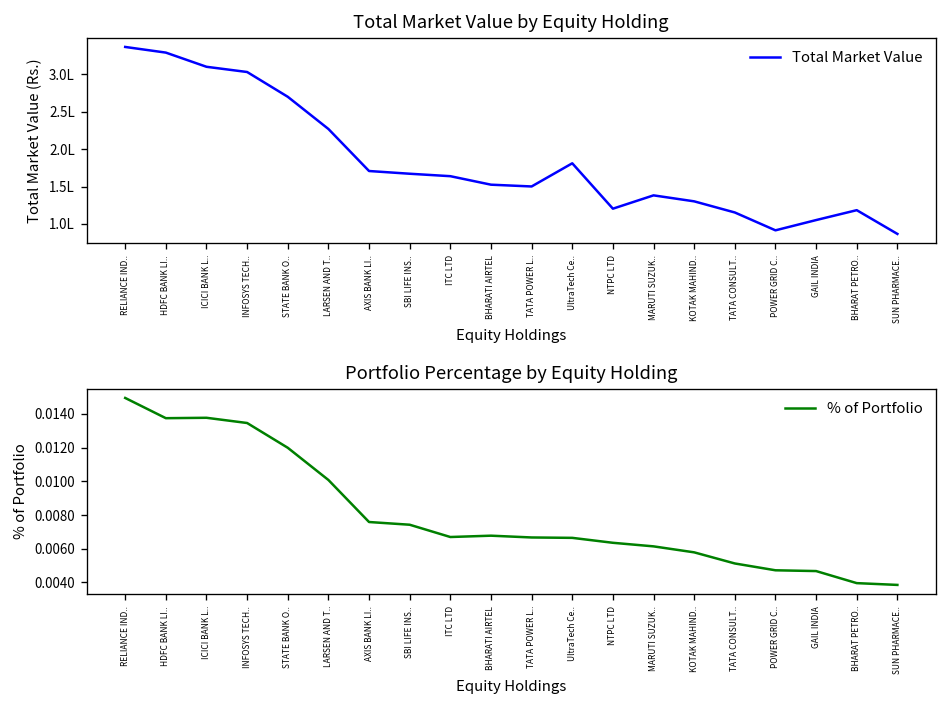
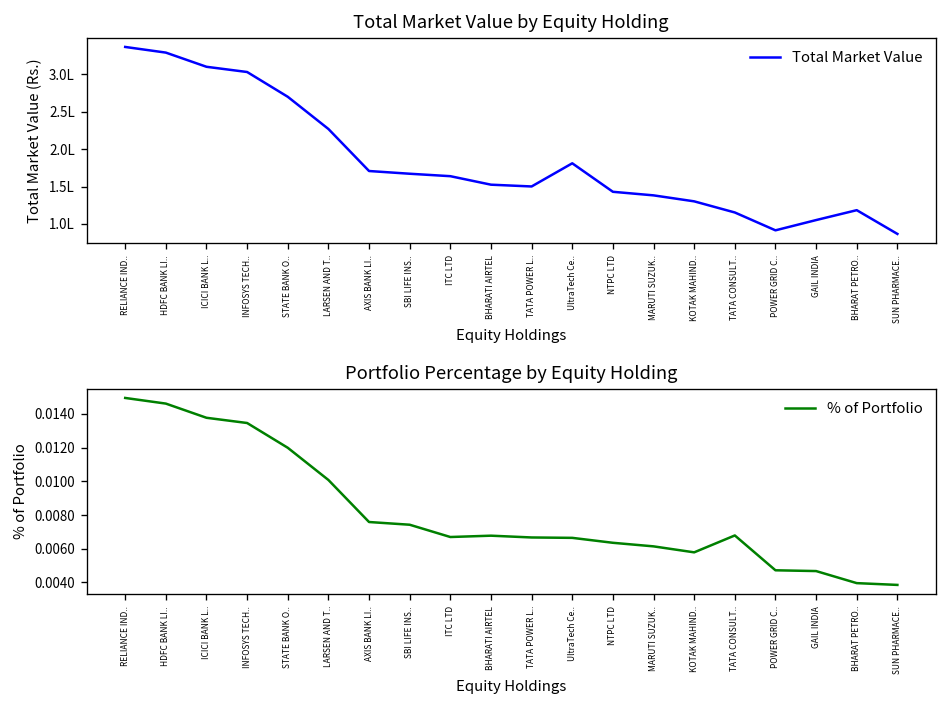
  {
    "Total Market Value by Equity Holding": {
      "RELIANCE IND..": "3.4L",
      "HDFC BANK LI..": "3.3L",
      "ICICI BANK L..": "3.1L",
      "INFOSYS TECH..": "3.0L",
      "STATE BANK O..": "2.7L",
      "LARSEN AND T..": "2.3L",
      "AXIS BANK LI..": "1.7L",
      "SBI LIFE INS..": "1.7L",
      "ITC LTD": "1.6L",
      "BHARATI AIRTEL": "1.5L",
      "TATA POWER L..": "1.5L",
      "UltraTech Ce..": "1.8L",
-     "NTPC LTD": "1.2L",
+     "NTPC LTD": "1.4L",
      "MARUTI SUZUK..": "1.4L",
      "KOTAK MAHIND..": "1.3L",
      "TATA CONSULT..": "1.2L",
      "POWER GRID C..": "0.9L",
      "GAIL INDIA": "1.1L",
      "BHARAT PETRO..": "1.2L",
      "SUN PHARMACE..": "0.9L"
    },
    "Portfolio Percentage by Equity Holding": {
      "RELIANCE IND..": "0.0149",
-     "HDFC BANK LI..": "0.0137",
+     "HDFC BANK LI..": "0.0146",
      "ICICI BANK L..": "0.0138",
      "INFOSYS TECH..": "0.0135",
      "STATE BANK O..": "0.0120",
      "LARSEN AND T..": "0.0101",
      "AXIS BANK LI..": "0.0076",
      "SBI LIFE INS..": "0.0074",
      "ITC LTD": "0.0067",
      "BHARATI AIRTEL": "0.0068",
      "TATA POWER L..": "0.0067",
      "UltraTech Ce..": "0.0066",
      "NTPC LTD": "0.0064",
      "MARUTI SUZUK..": "0.0061",
      "KOTAK MAHIND..": "0.0058",
-     "TATA CONSULT..": "0.0051",
+     "TATA CONSULT..": "0.0068",
      "POWER GRID C..": "0.0047",
      "GAIL INDIA": "0.0047",
      "BHARAT PETRO..": "0.0040",
      "SUN PHARMACE..": "0.0039"
    }
  }
